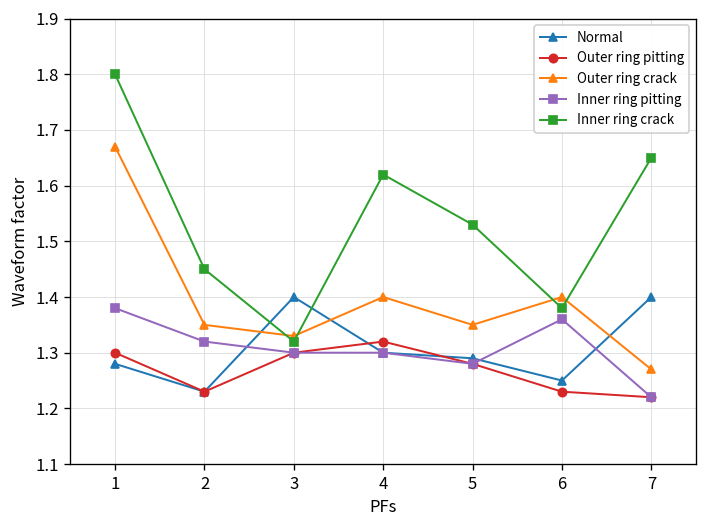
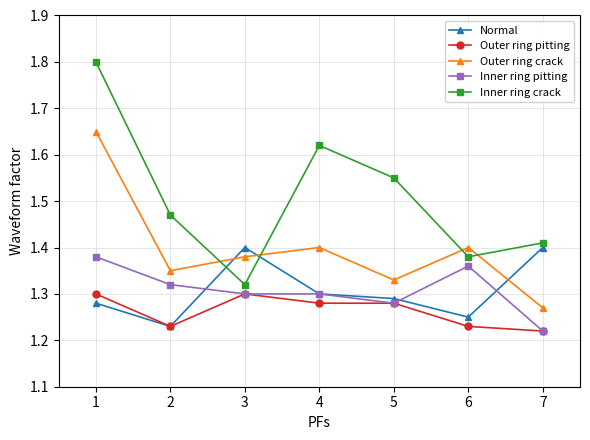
  {
    "Normal": {
      "1": 1.28,
      "3": 1.40,
      "5": 1.29,
      "6": 1.25,
      "7": 1.40
    },
    "Outer ring pitting": {
      "1": 1.30,
-     "4": 1.32,
+     "4": 1.28,
      "6": 1.23
    },
    "Outer ring crack": {
-     "1": 1.67,
+     "1": 1.65,
      "2": 1.35,
-     "3": 1.33,
+     "3": 1.38,
      "4": 1.40,
-     "5": 1.35,
+     "5": 1.33,
      "6": 1.40,
      "7": 1.27
    },
    "Inner ring pitting": {
      "1": 1.38,
      "2": 1.32,
      "6": 1.36
    },
    "Inner ring crack": {
      "1": 1.80,
-     "2": 1.45,
+     "2": 1.47,
      "3": 1.32,
      "4": 1.62,
-     "5": 1.53,
+     "5": 1.55,
      "6": 1.38,
-     "7": 1.65
+     "7": 1.41
    }
  }
